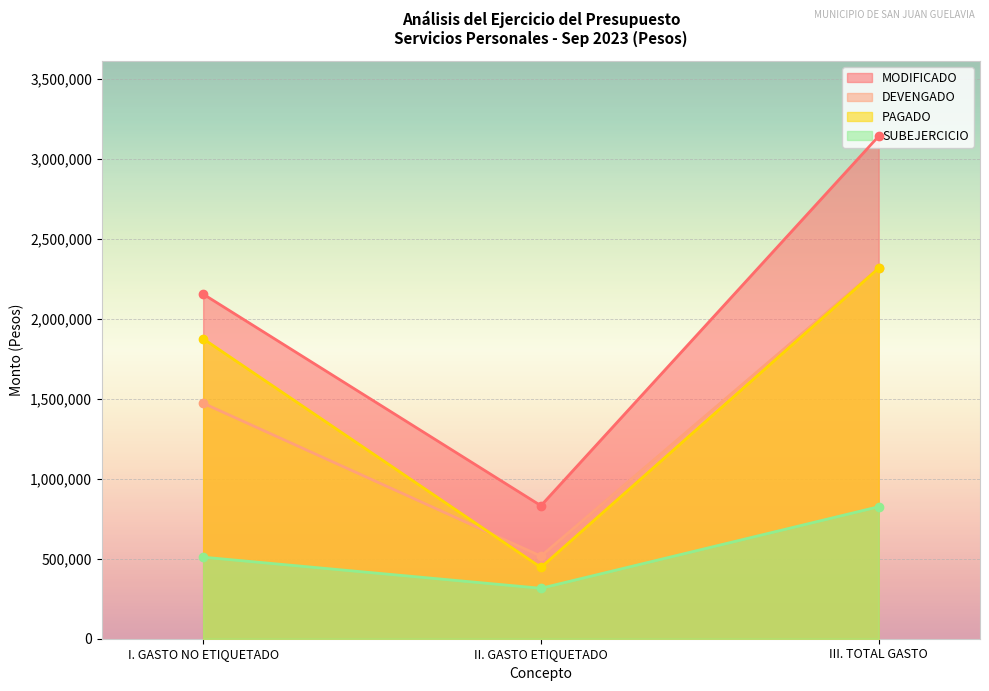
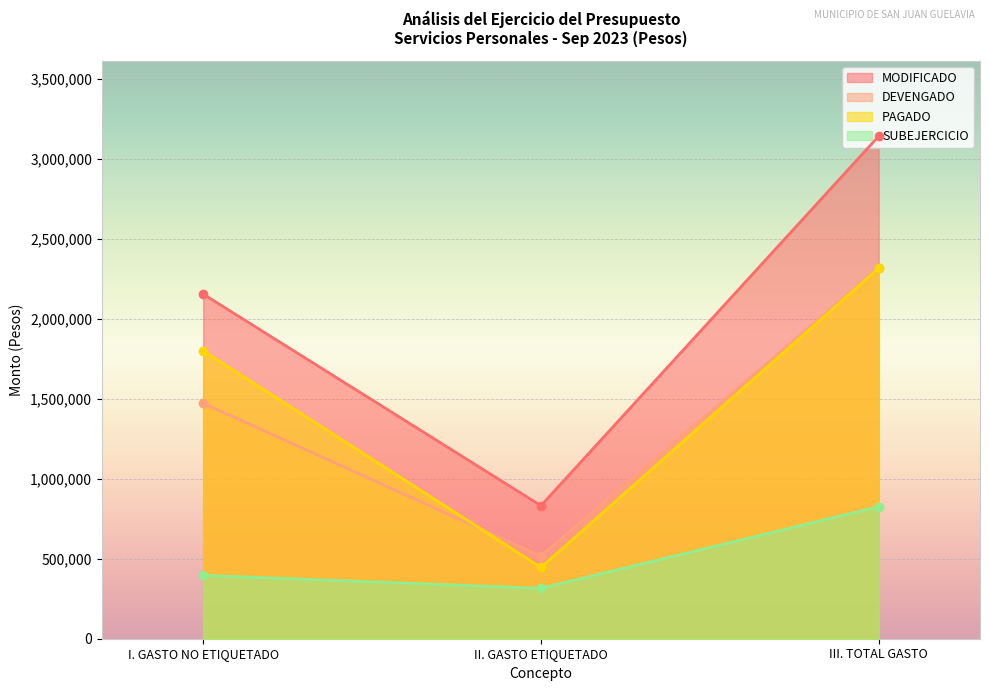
  {
    "PAGADO": {
-     "I. GASTO NO ETIQUETADO": "1,870,000",
+     "I. GASTO NO ETIQUETADO": "1,800,000",
      "II. GASTO ETIQUETADO": "450,000"
    },
    "SUBEJERCICIO": {
-     "I. GASTO NO ETIQUETADO": "510,000",
+     "I. GASTO NO ETIQUETADO": "400,000",
      "II. GASTO ETIQUETADO": "320,000",
      "III. TOTAL GASTO": "820,000"
    }
  }
